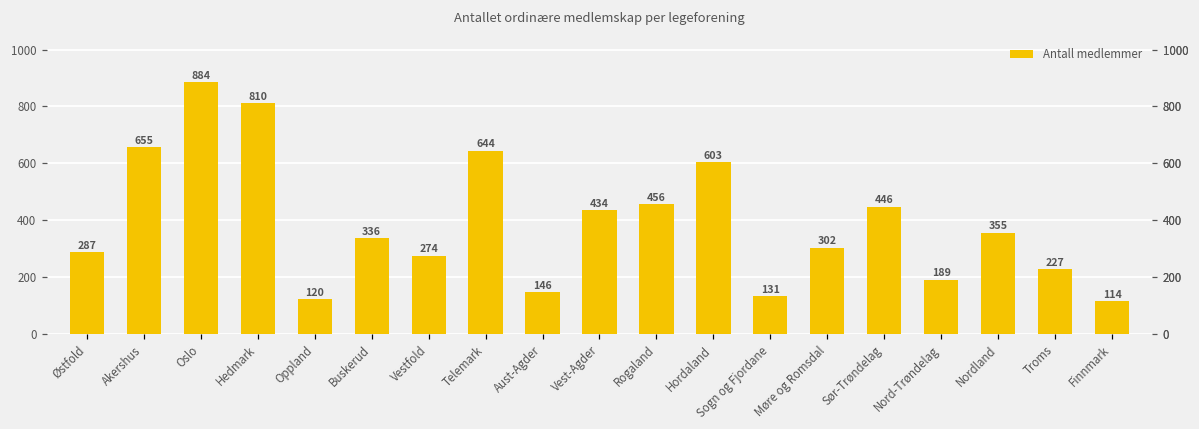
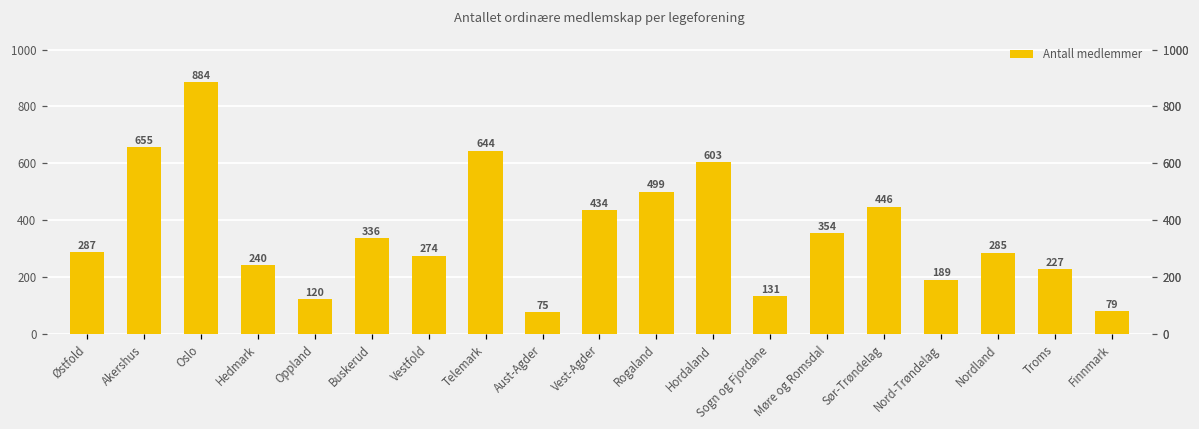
  {
    "Østfold": 287,
    "Akershus": 655,
    "Oslo": 884,
-   "Hedmark": 810,
+   "Hedmark": 240,
    "Oppland": 120,
    "Buskerud": 336,
    "Vestfold": 274,
    "Telemark": 644,
-   "Aust-Agder": 146,
+   "Aust-Agder": 75,
    "Vest-Agder": 434,
-   "Rogaland": 456,
+   "Rogaland": 499,
    "Hordaland": 603,
    "Sogn og Fjordane": 131,
-   "Møre og Romsdal": 302,
+   "Møre og Romsdal": 354,
    "Sør-Trøndelag": 446,
    "Nord-Trøndelag": 189,
-   "Nordland": 355,
+   "Nordland": 285,
    "Troms": 227,
-   "Finnmark": 114
+   "Finnmark": 79
  }
